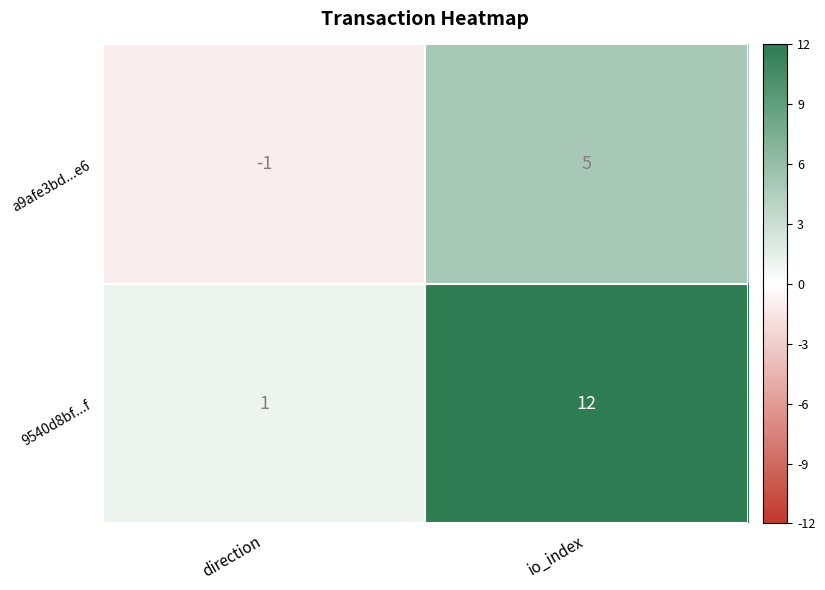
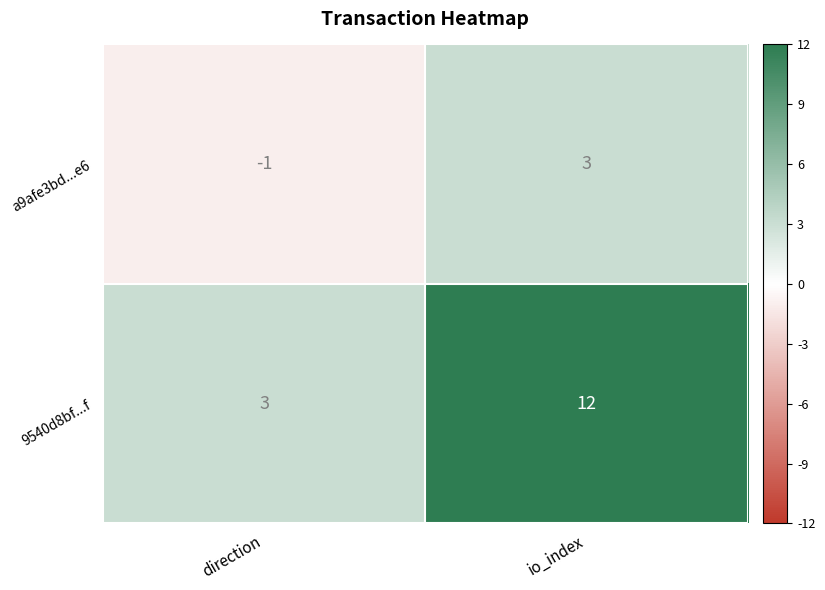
  {
    "a9afe3bd...e6": {
      "direction": -1,
-     "io_index": 5
+     "io_index": 3
    },
    "9540d8bf...f": {
-     "direction": 1,
+     "direction": 3,
      "io_index": 12
    }
  }
